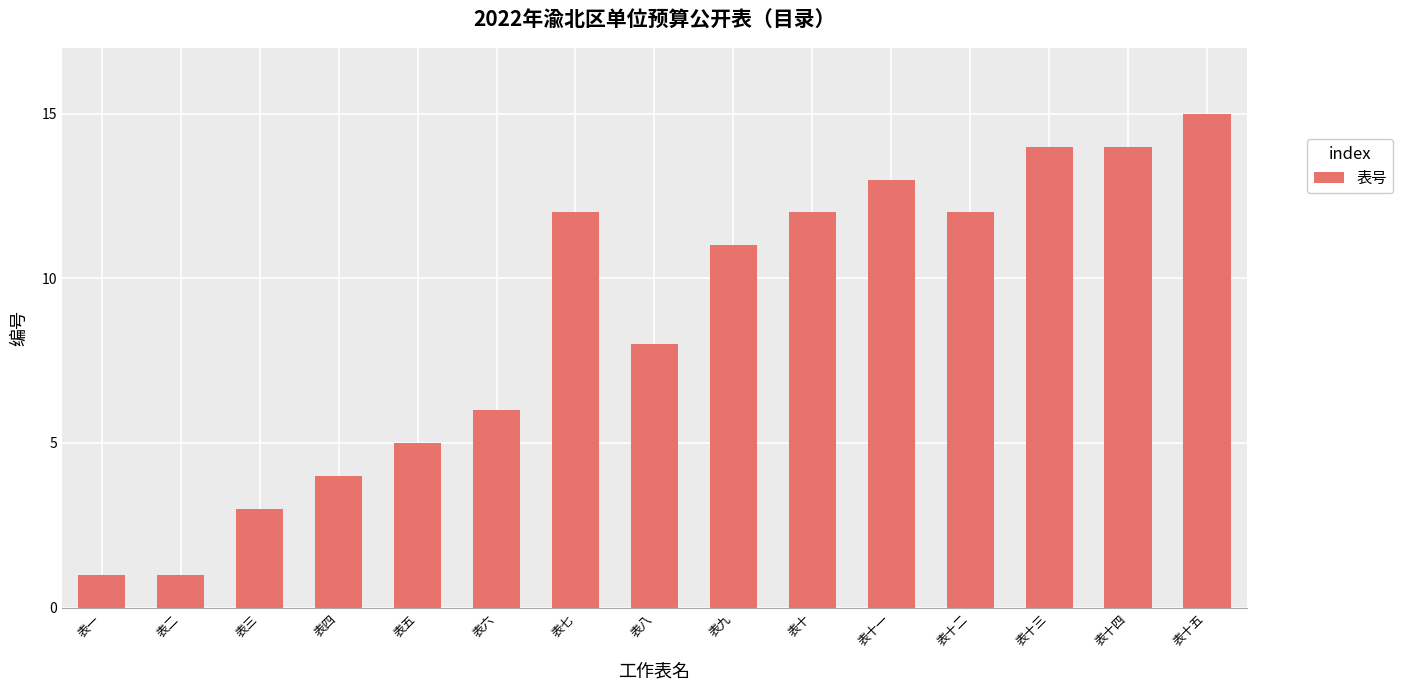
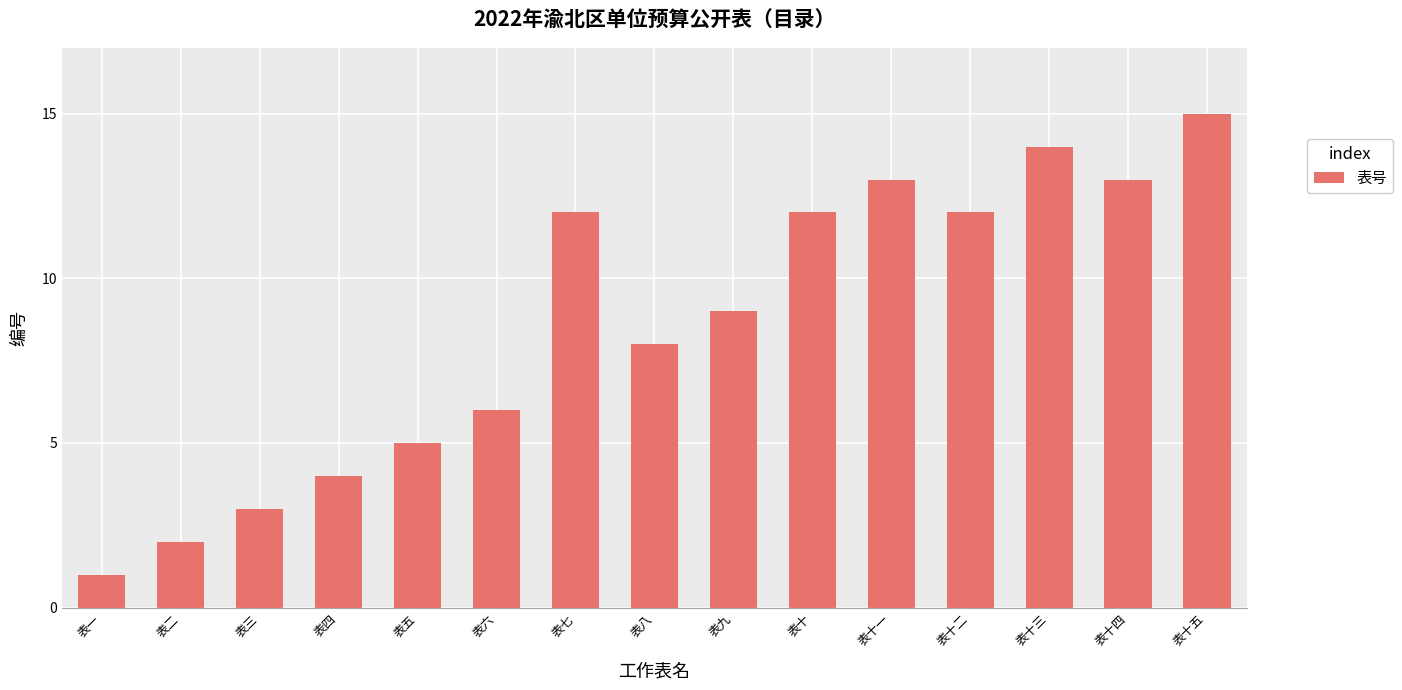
  {
    "表一": 1,
-   "表二": 1,
+   "表二": 2,
    "表三": 3,
    "表四": 4,
    "表五": 5,
    "表六": 6,
    "表七": 12,
    "表八": 8,
-   "表九": 11,
+   "表九": 9,
    "表十": 12,
    "表十一": 13,
    "表十二": 12,
    "表十三": 14,
-   "表十四": 14,
+   "表十四": 13,
    "表十五": 15
  }
